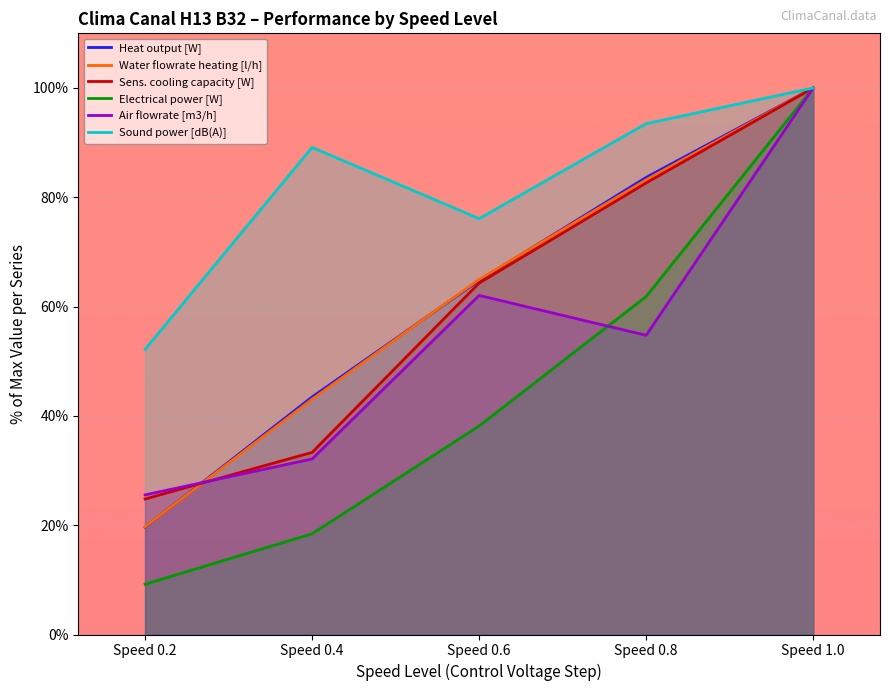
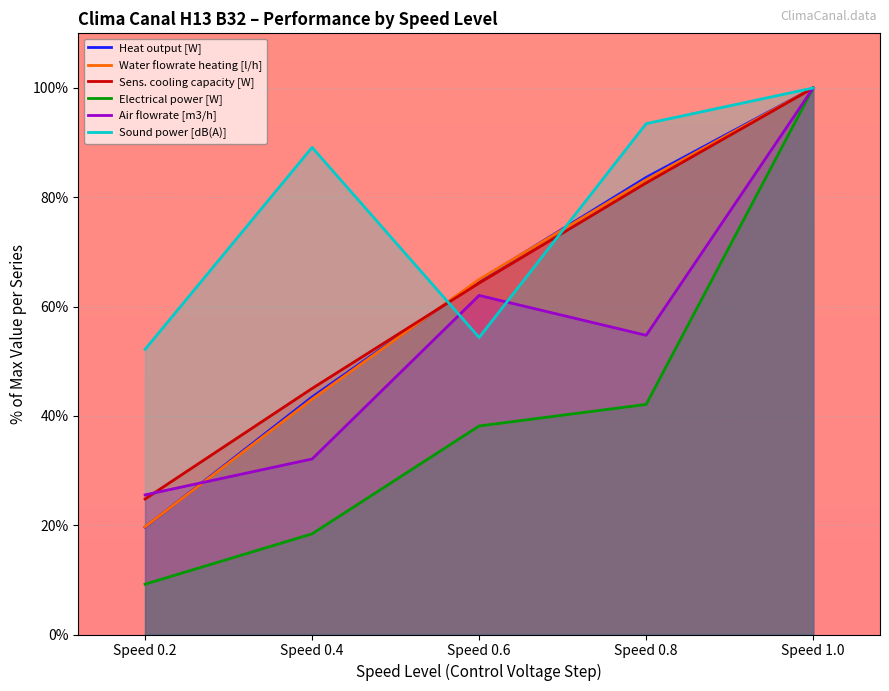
  {
    "Sens. cooling capacity [W]": {
      "Speed 0.2": "25%",
-     "Speed 0.4": "33%",
+     "Speed 0.4": "45%",
      "Speed 0.6": "64%",
      "Speed 0.8": "83%"
    },
    "Electrical power [W]": {
      "Speed 0.2": "9%",
      "Speed 0.4": "18%",
      "Speed 0.6": "38%",
-     "Speed 0.8": "62%"
+     "Speed 0.8": "42%"
    },
    "Air flowrate [m3/h]": {
      "Speed 0.2": "26%",
      "Speed 0.4": "32%",
      "Speed 0.6": "62%",
      "Speed 0.8": "55%"
    },
    "Sound power [dB(A)]": {
      "Speed 0.2": "52%",
      "Speed 0.4": "89%",
-     "Speed 0.6": "76%",
+     "Speed 0.6": "54%",
      "Speed 0.8": "93%"
    }
  }
